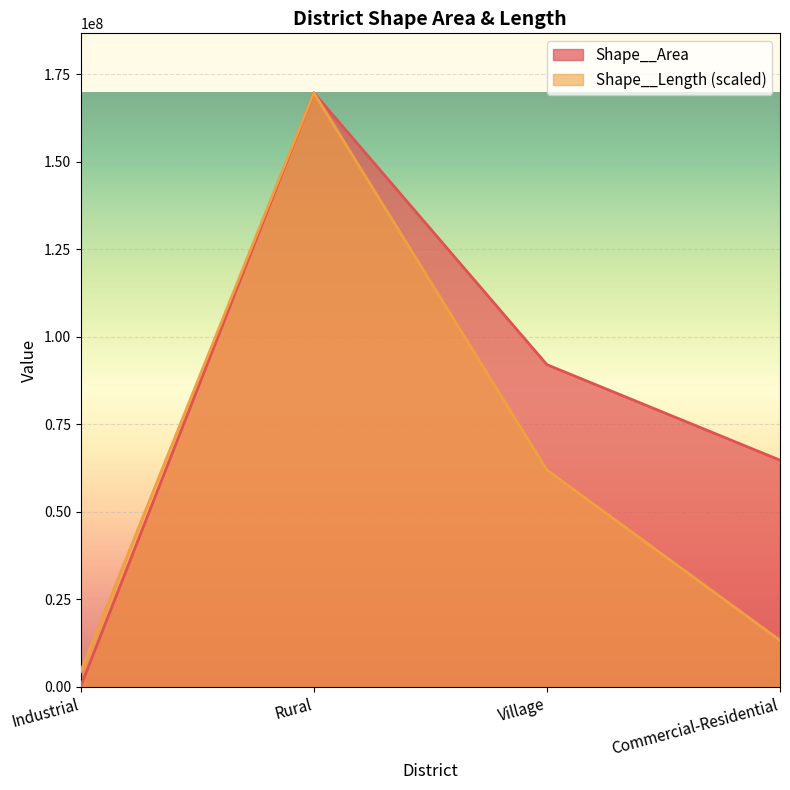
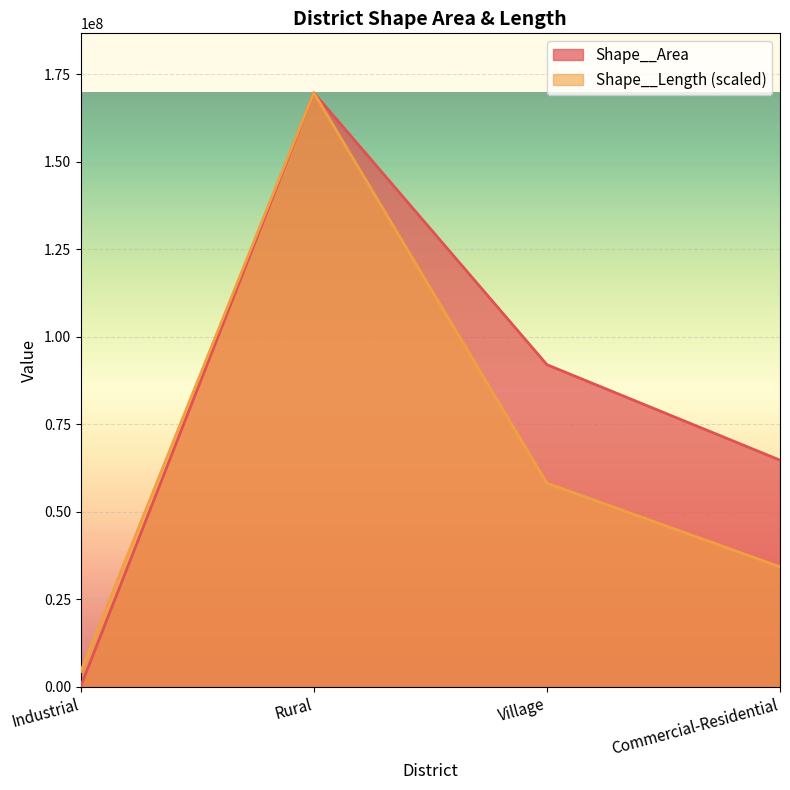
  {
    "Shape__Area": {
      "Industrial": 0,
      "Village": 92000000,
      "Commercial-Residential": 65000000
    },
    "Shape__Length (scaled)": {
      "Industrial": 4000000,
-     "Village": 62000000,
-     "Commercial-Residential": 13000000
+     "Village": 58000000,
+     "Commercial-Residential": 34000000
    }
  }
